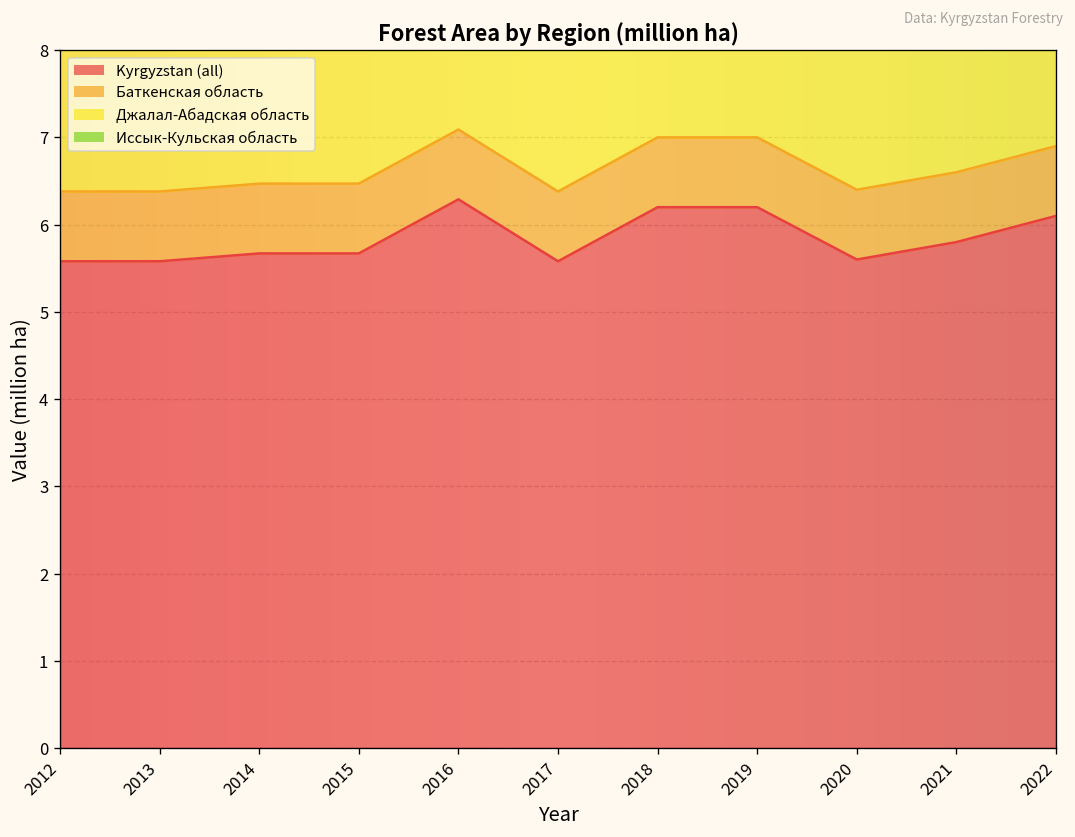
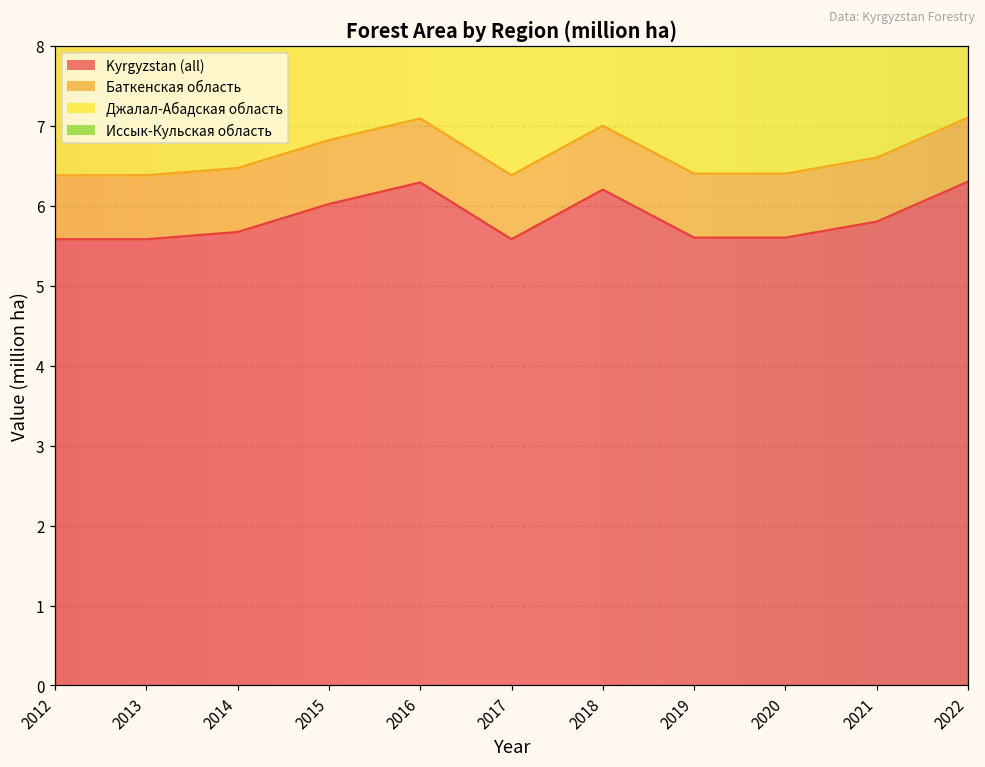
  {
    "Kyrgyzstan (all)": {
      "2012": 5.6,
      "2013": 5.6,
      "2014": 5.7,
-     "2015": 5.7,
+     "2015": 6.0,
      "2016": 6.3,
      "2017": 5.6,
      "2018": 6.2,
-     "2019": 6.2,
+     "2019": 5.6,
      "2020": 5.6,
      "2021": 5.8,
-     "2022": 6.1
+     "2022": 6.3
    },
    "Баткенская область": {
      "2012": 0.8,
      "2013": 0.8,
      "2014": 0.8,
      "2015": 0.8,
      "2016": 0.8,
      "2017": 0.8,
      "2018": 0.8,
      "2019": 0.8,
      "2020": 0.8,
      "2021": 0.8,
      "2022": 0.8
    }
  }
